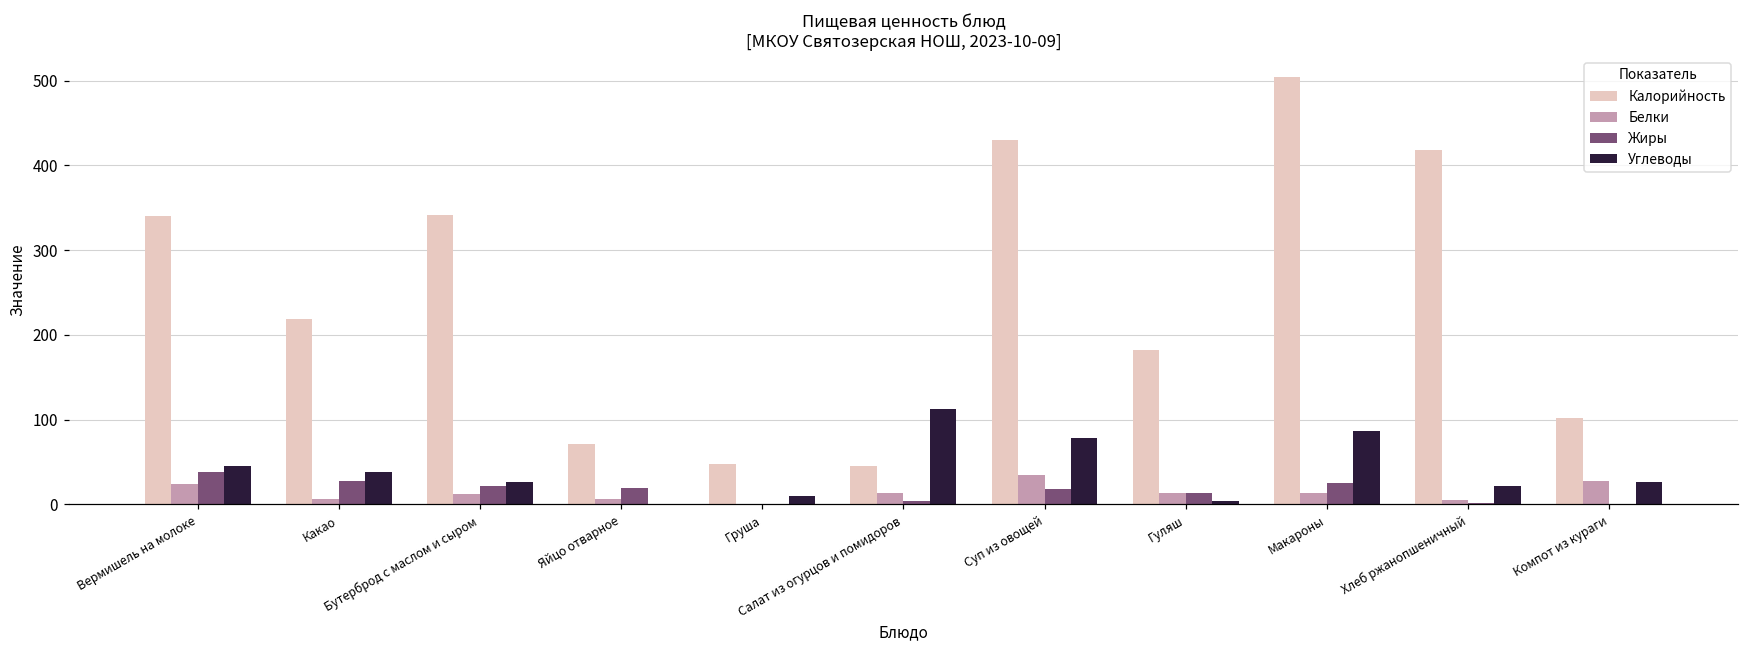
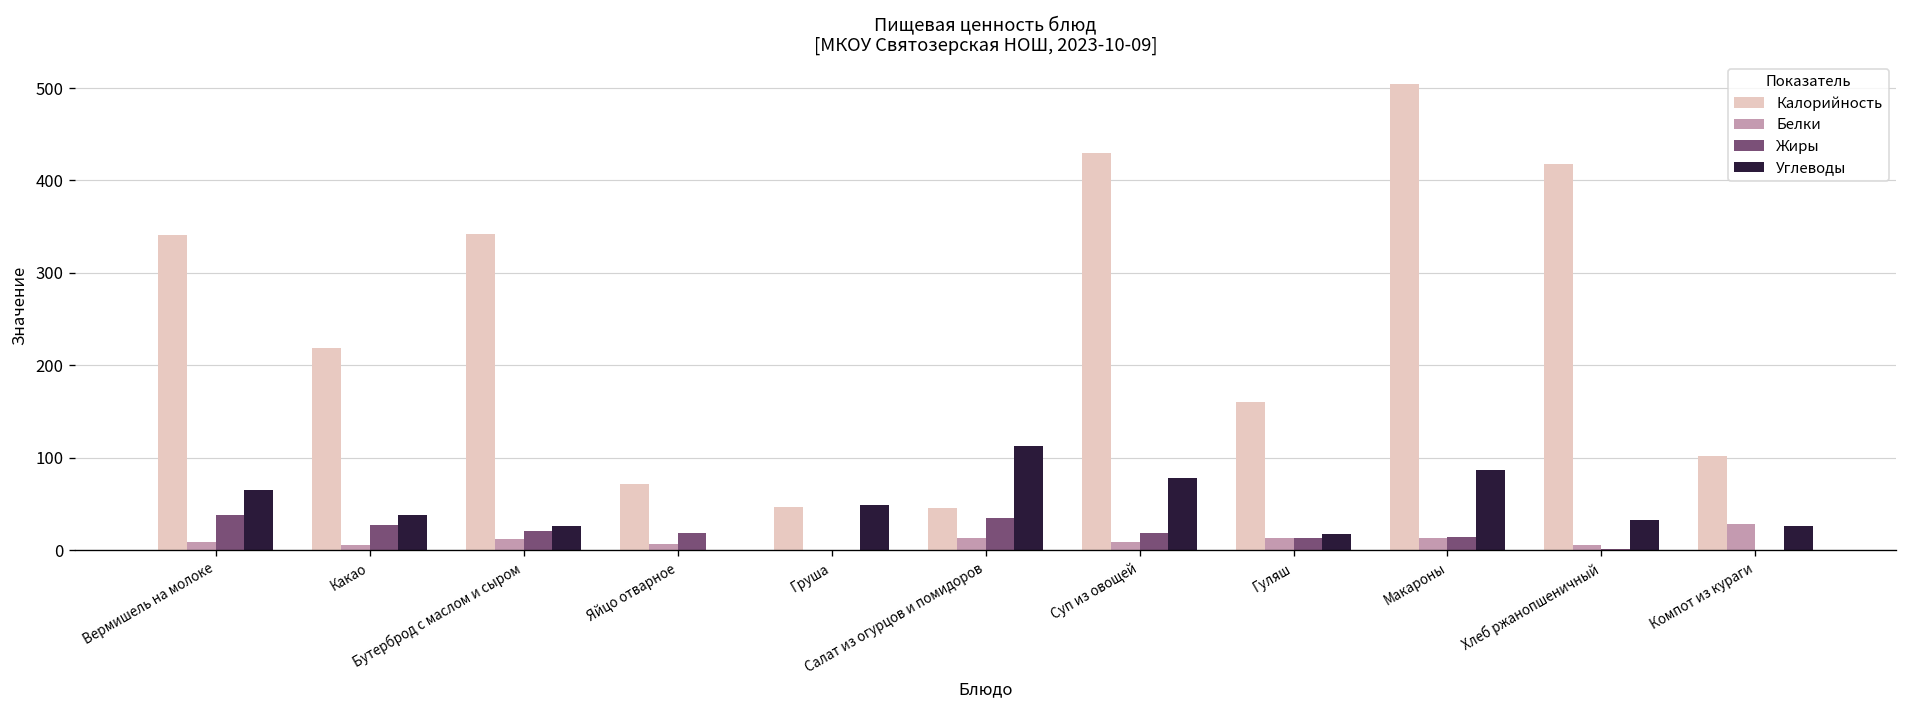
  {
    "Калорийность": {
      "Вермишель на молоке": 340,
      "Какао": 220,
      "Бутерброд с маслом и сыром": 340,
      "Яйцо отварное": 70,
      "Груша": 50,
      "Салат из огурцов и помидоров": 50,
      "Суп из овощей": 430,
-     "Гуляш": 180,
+     "Гуляш": 160,
      "Макароны": 500,
      "Хлеб ржанопшеничный": 420,
      "Компот из кураги": 100
    },
    "Белки": {
-     "Вермишель на молоке": 20,
+     "Вермишель на молоке": 10,
      "Какао": 10,
      "Бутерброд с маслом и сыром": 10,
      "Яйцо отварное": 10,
      "Груша": 0,
      "Салат из огурцов и помидоров": 10,
-     "Суп из овощей": 30,
+     "Суп из овощей": 10,
      "Гуляш": 10,
      "Макароны": 10,
      "Хлеб ржанопшеничный": 10,
      "Компот из кураги": 30
    },
    "Жиры": {
      "Вермишель на молоке": 40,
      "Какао": 30,
      "Бутерброд с маслом и сыром": 20,
      "Яйцо отварное": 20,
      "Груша": 0,
-     "Салат из огурцов и помидоров": 0,
+     "Салат из огурцов и помидоров": 40,
      "Суп из овощей": 20,
      "Гуляш": 10,
-     "Макароны": 30,
+     "Макароны": 10,
      "Компот из кураги": 0
    },
    "Углеводы": {
-     "Вермишель на молоке": 50,
+     "Вермишель на молоке": 60,
      "Какао": 40,
      "Бутерброд с маслом и сыром": 30,
-     "Груша": 10,
+     "Груша": 50,
      "Салат из огурцов и помидоров": 110,
      "Суп из овощей": 80,
-     "Гуляш": 0,
+     "Гуляш": 20,
      "Макароны": 90,
-     "Хлеб ржанопшеничный": 20,
+     "Хлеб ржанопшеничный": 30,
      "Компот из кураги": 30
    }
  }
